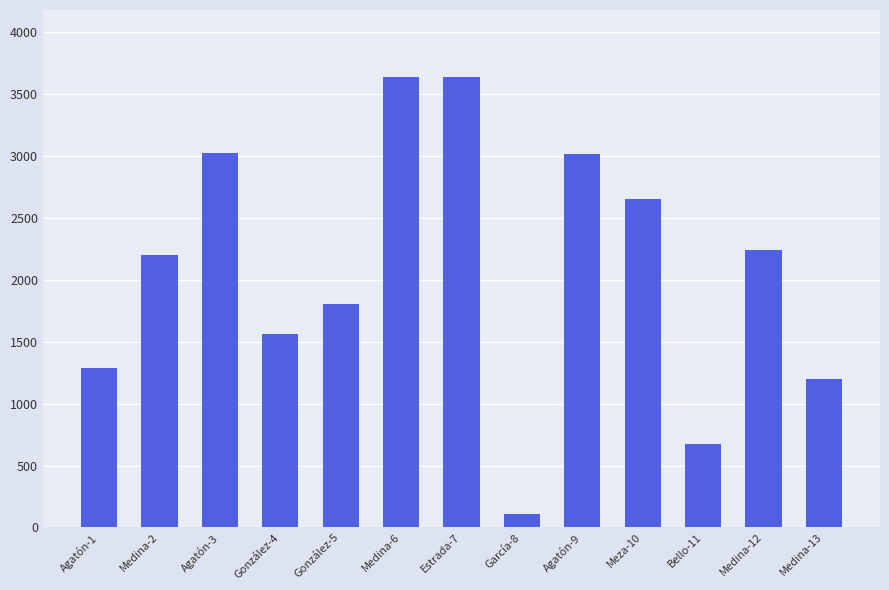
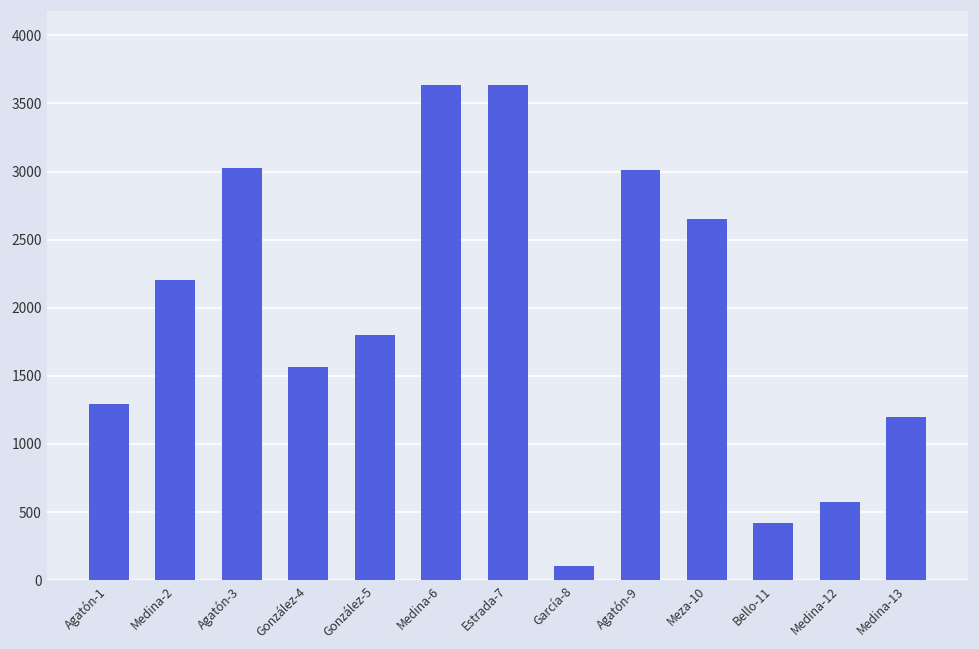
  {
    "Agatón-1": 1290,
    "Medina-2": 2200,
    "Agatón-3": 3030,
    "González-4": 1570,
    "González-5": 1800,
    "Medina-6": 3630,
    "Estrada-7": 3630,
    "García-8": 110,
    "Agatón-9": 3010,
    "Meza-10": 2650,
-   "Bello-11": 680,
-   "Medina-12": 2240,
+   "Bello-11": 420,
+   "Medina-12": 570,
    "Medina-13": 1200
  }
